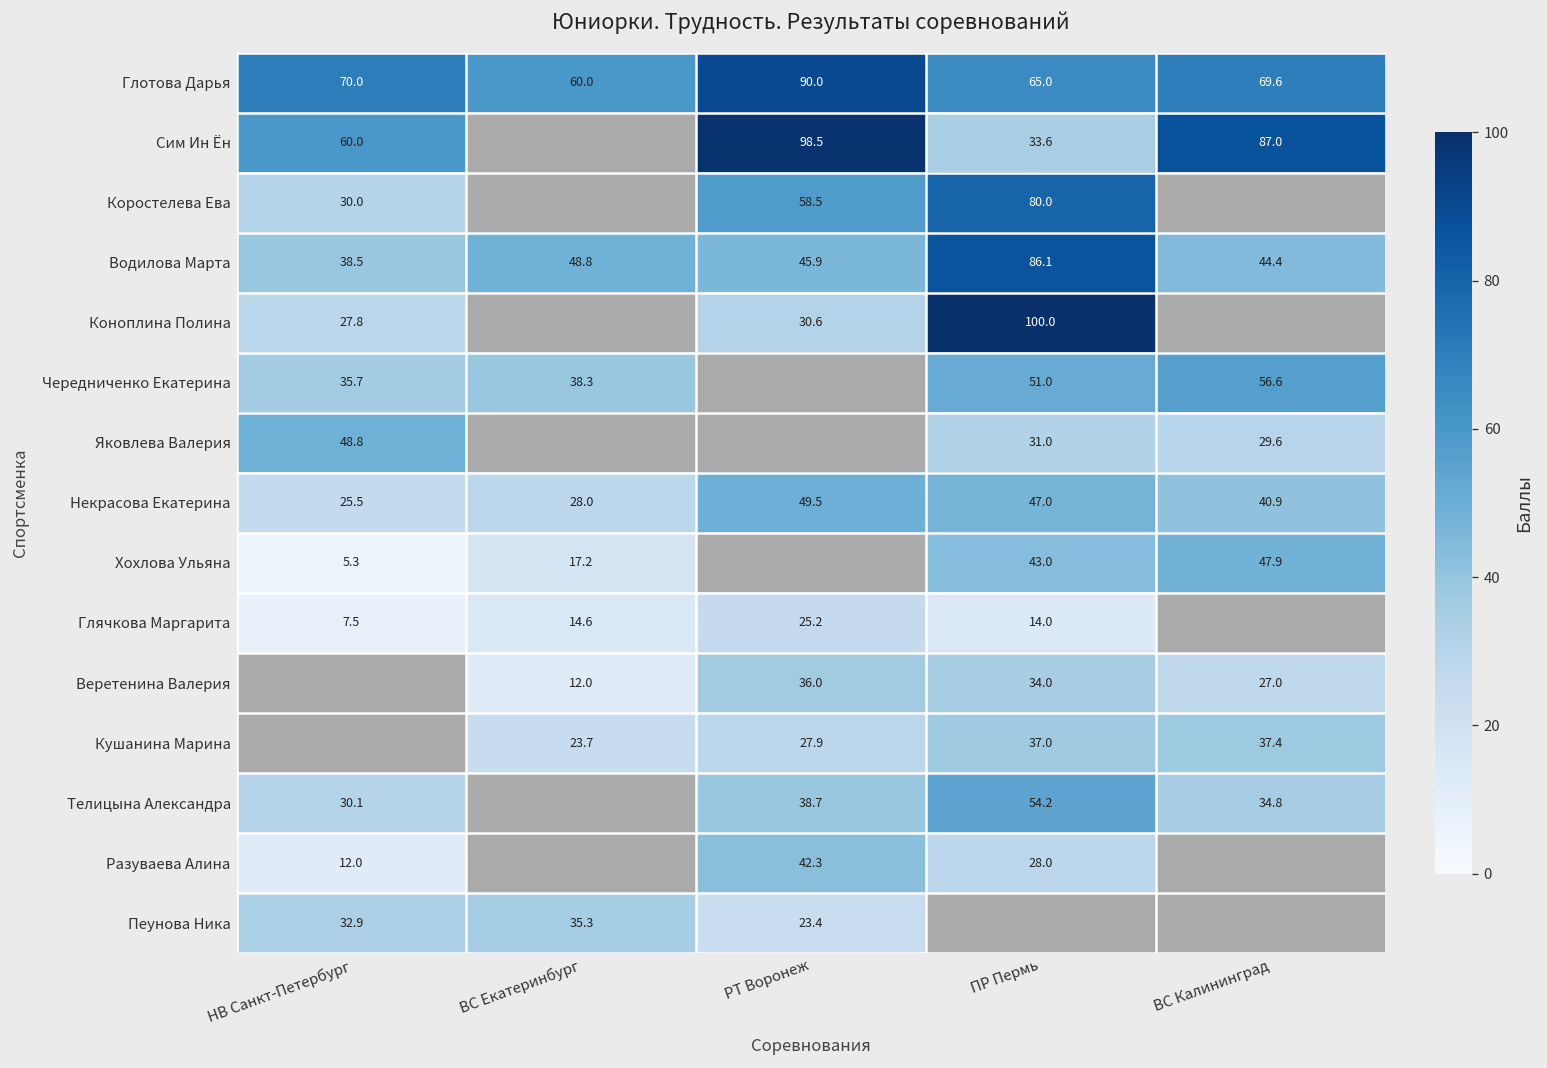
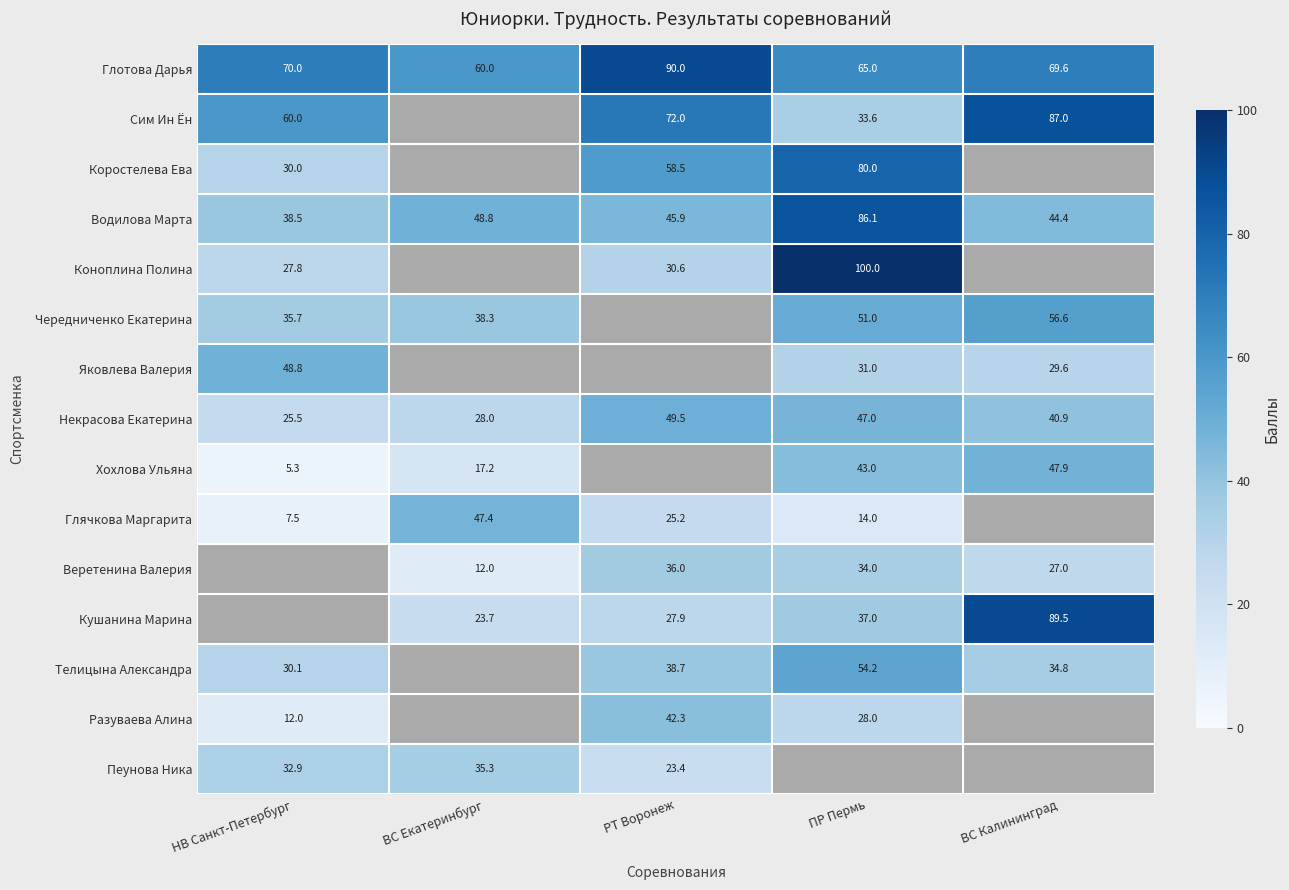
  {
    "Глотова Дарья": {
      "НВ Санкт-Петербург": 70.0,
      "ВС Екатеринбург": 60.0,
      "РТ Воронеж": 90.0,
      "ПР Пермь": 65.0,
      "ВС Калининград": 69.6
    },
    "Сим Ин Ён": {
      "НВ Санкт-Петербург": 60.0,
-     "РТ Воронеж": 98.5,
+     "РТ Воронеж": 72.0,
      "ПР Пермь": 33.6,
      "ВС Калининград": 87.0
    },
    "Коростелева Ева": {
      "НВ Санкт-Петербург": 30.0,
      "РТ Воронеж": 58.5,
      "ПР Пермь": 80.0
    },
    "Водилова Марта": {
      "НВ Санкт-Петербург": 38.5,
      "ВС Екатеринбург": 48.8,
      "РТ Воронеж": 45.9,
      "ПР Пермь": 86.1,
      "ВС Калининград": 44.4
    },
    "Коноплина Полина": {
      "НВ Санкт-Петербург": 27.8,
      "РТ Воронеж": 30.6,
      "ПР Пермь": 100.0
    },
    "Чередниченко Екатерина": {
      "НВ Санкт-Петербург": 35.7,
      "ВС Екатеринбург": 38.3,
      "ПР Пермь": 51.0,
      "ВС Калининград": 56.6
    },
    "Яковлева Валерия": {
      "НВ Санкт-Петербург": 48.8,
      "ПР Пермь": 31.0,
      "ВС Калининград": 29.6
    },
    "Некрасова Екатерина": {
      "НВ Санкт-Петербург": 25.5,
      "ВС Екатеринбург": 28.0,
      "РТ Воронеж": 49.5,
      "ПР Пермь": 47.0,
      "ВС Калининград": 40.9
    },
    "Хохлова Ульяна": {
      "НВ Санкт-Петербург": 5.3,
      "ВС Екатеринбург": 17.2,
      "ПР Пермь": 43.0,
      "ВС Калининград": 47.9
    },
    "Глячкова Маргарита": {
      "НВ Санкт-Петербург": 7.5,
-     "ВС Екатеринбург": 14.6,
+     "ВС Екатеринбург": 47.4,
      "РТ Воронеж": 25.2,
      "ПР Пермь": 14.0
    },
    "Веретенина Валерия": {
      "ВС Екатеринбург": 12.0,
      "РТ Воронеж": 36.0,
      "ПР Пермь": 34.0,
      "ВС Калининград": 27.0
    },
    "Кушанина Марина": {
      "ВС Екатеринбург": 23.7,
      "РТ Воронеж": 27.9,
      "ПР Пермь": 37.0,
-     "ВС Калининград": 37.4
+     "ВС Калининград": 89.5
    },
    "Телицына Александра": {
      "НВ Санкт-Петербург": 30.1,
      "РТ Воронеж": 38.7,
      "ПР Пермь": 54.2,
      "ВС Калининград": 34.8
    },
    "Разуваева Алина": {
      "НВ Санкт-Петербург": 12.0,
      "РТ Воронеж": 42.3,
      "ПР Пермь": 28.0
    },
    "Пеунова Ника": {
      "НВ Санкт-Петербург": 32.9,
      "ВС Екатеринбург": 35.3,
      "РТ Воронеж": 23.4
    }
  }
